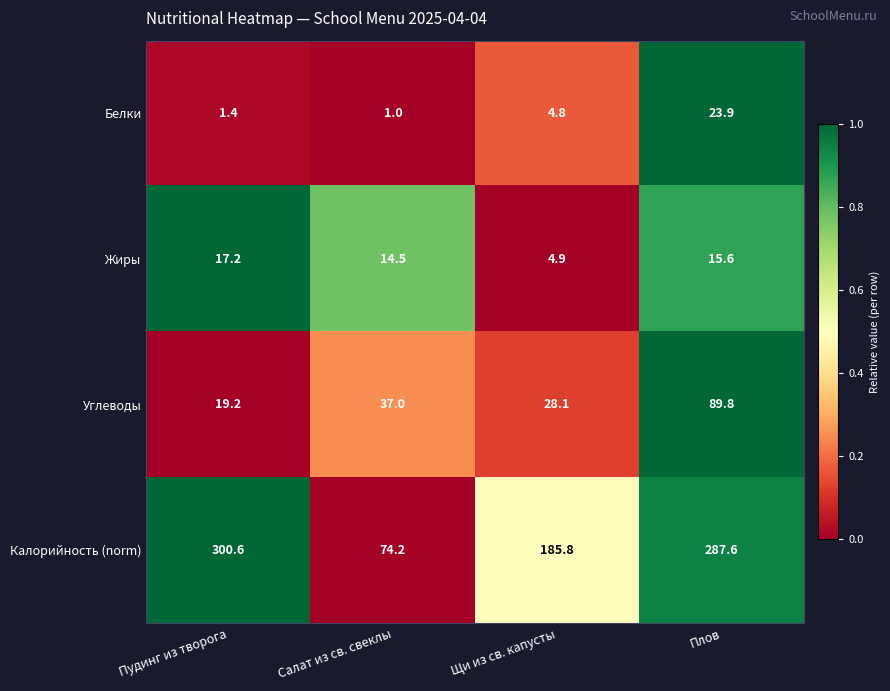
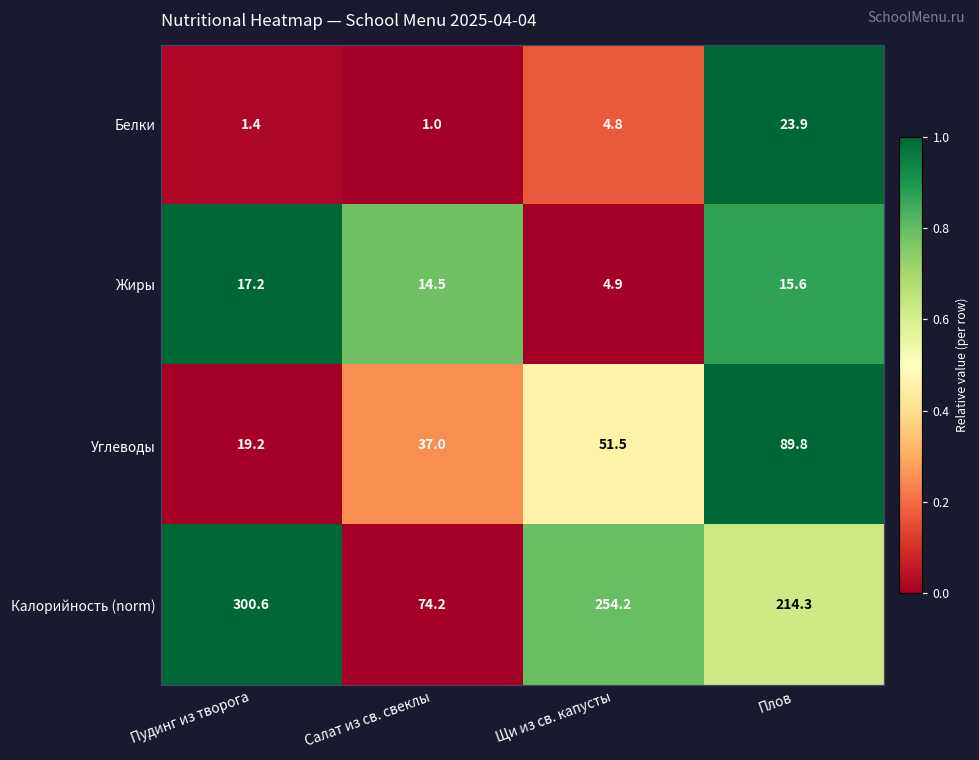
  {
    "Белки": {
      "Пудинг из творога": 1.4,
      "Салат из св. свеклы": 1.0,
      "Щи из св. капусты": 4.8,
      "Плов": 23.9
    },
    "Жиры": {
      "Пудинг из творога": 17.2,
      "Салат из св. свеклы": 14.5,
      "Щи из св. капусты": 4.9,
      "Плов": 15.6
    },
    "Углеводы": {
      "Пудинг из творога": 19.2,
      "Салат из св. свеклы": 37.0,
-     "Щи из св. капусты": 28.1,
+     "Щи из св. капусты": 51.5,
      "Плов": 89.8
    },
    "Калорийность (norm)": {
      "Пудинг из творога": 300.6,
      "Салат из св. свеклы": 74.2,
-     "Щи из св. капусты": 185.8,
-     "Плов": 287.6
+     "Щи из св. капусты": 254.2,
+     "Плов": 214.3
    }
  }
